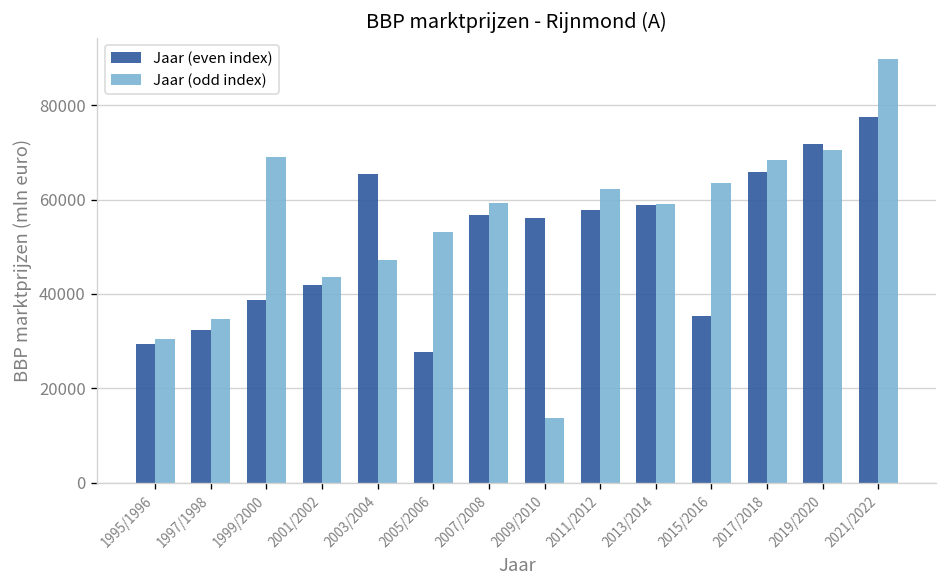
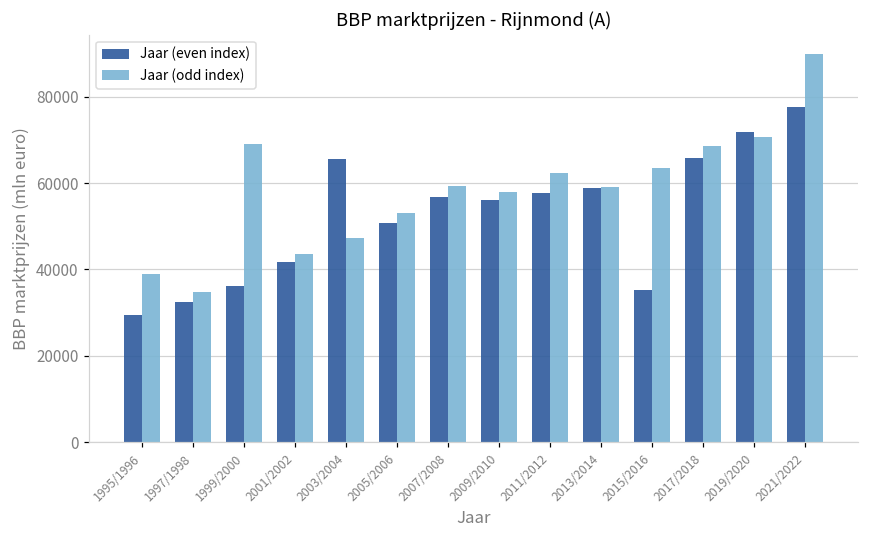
  {
    "Jaar (even index)": {
      "1995/1996": 29000,
      "1997/1998": 32000,
-     "1999/2000": 39000,
+     "1999/2000": 36000,
      "2001/2002": 42000,
      "2003/2004": 65000,
-     "2005/2006": 28000,
+     "2005/2006": 51000,
      "2007/2008": 57000,
      "2009/2010": 56000,
      "2011/2012": 58000,
      "2013/2014": 59000,
      "2015/2016": 35000,
      "2017/2018": 66000,
      "2019/2020": 72000,
      "2021/2022": 78000
    },
    "Jaar (odd index)": {
-     "1995/1996": 30000,
+     "1995/1996": 39000,
      "1997/1998": 35000,
      "1999/2000": 69000,
      "2001/2002": 44000,
      "2003/2004": 47000,
      "2005/2006": 53000,
      "2007/2008": 59000,
-     "2009/2010": 14000,
+     "2009/2010": 58000,
      "2011/2012": 62000,
      "2013/2014": 59000,
      "2015/2016": 63000,
      "2017/2018": 68000,
      "2019/2020": 71000,
      "2021/2022": 90000
    }
  }
